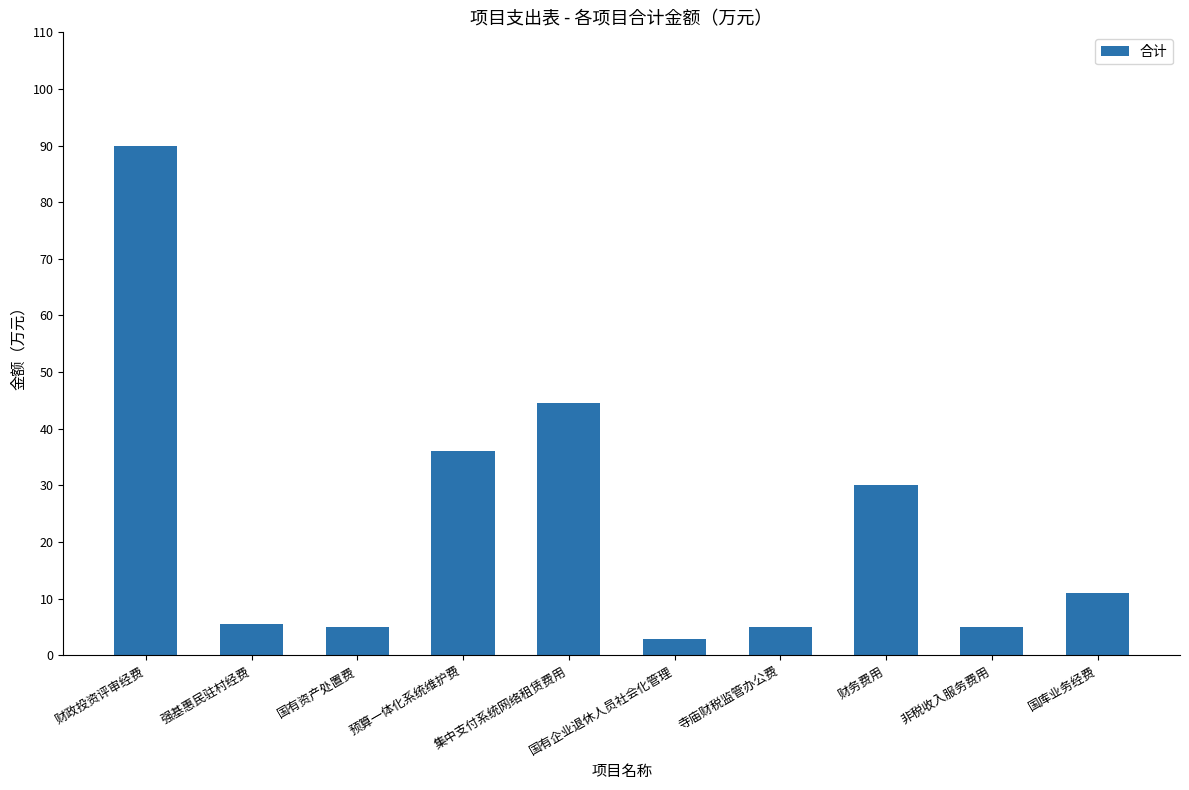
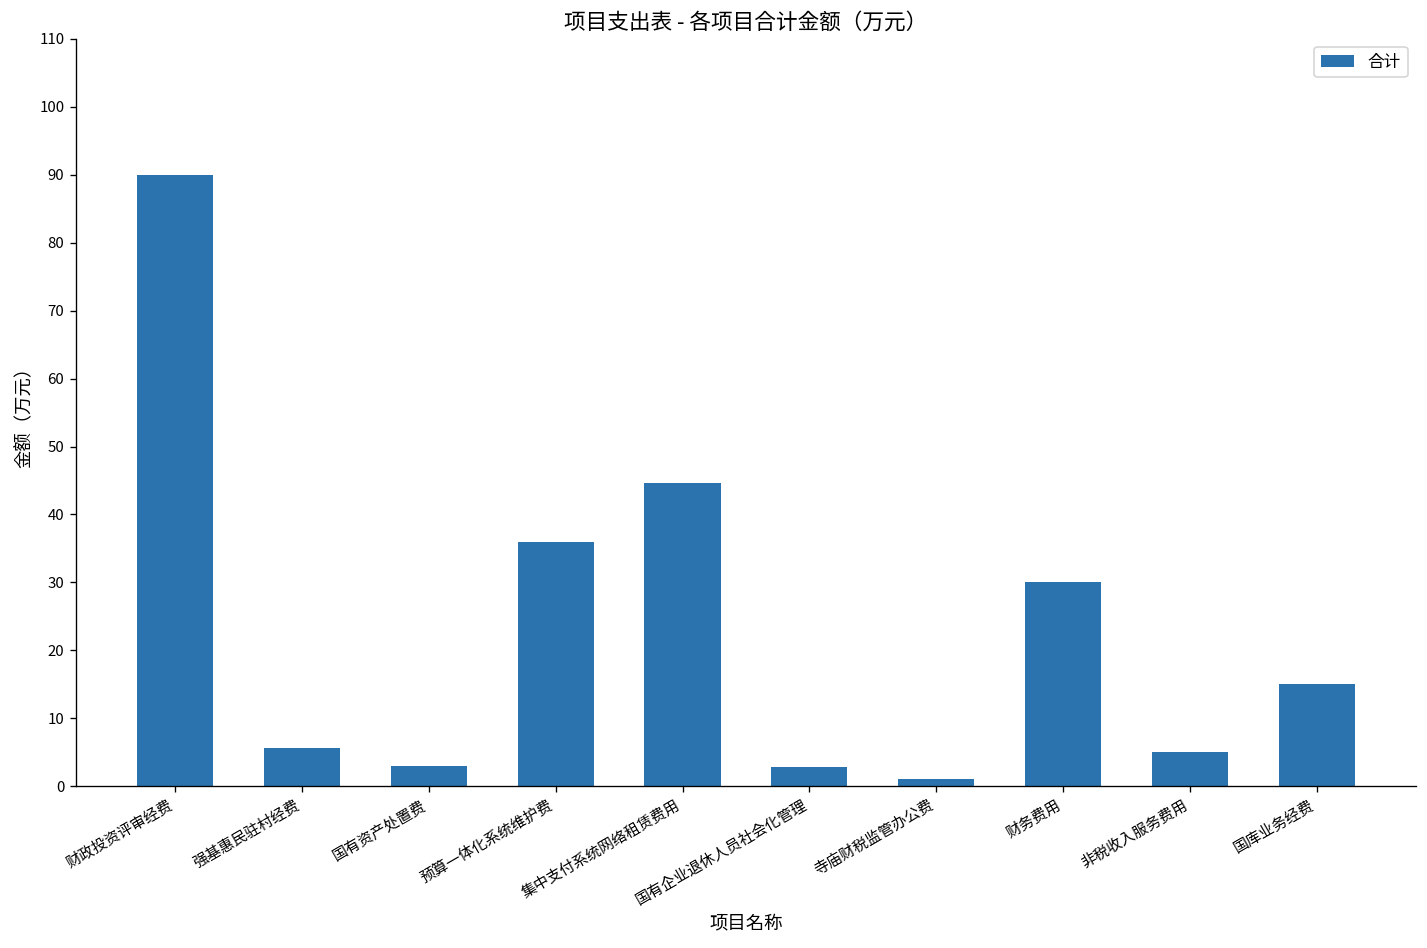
  {
    "财政投资评审经费": 90,
    "强基惠民驻村经费": 6,
-   "国有资产处置费": 5,
+   "国有资产处置费": 3,
    "预算一体化系统维护费": 36,
    "集中支付系统网络租赁费用": 45,
    "国有企业退休人员社会化管理": 3,
-   "寺庙财税监管办公费": 5,
+   "寺庙财税监管办公费": 1,
    "财务费用": 30,
    "非税收入服务费用": 5,
-   "国库业务经费": 11
+   "国库业务经费": 15
  }
